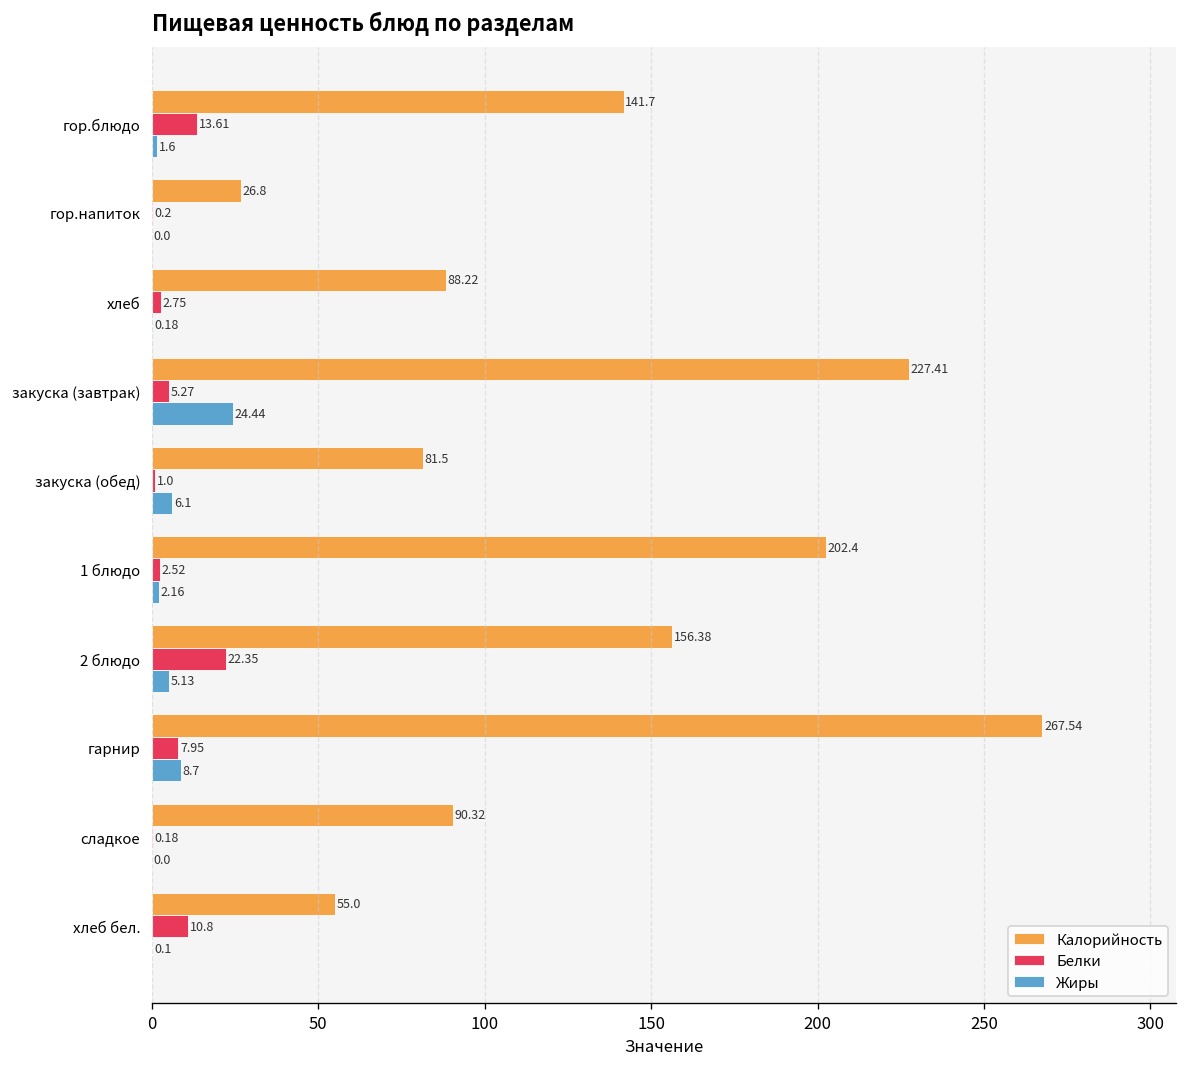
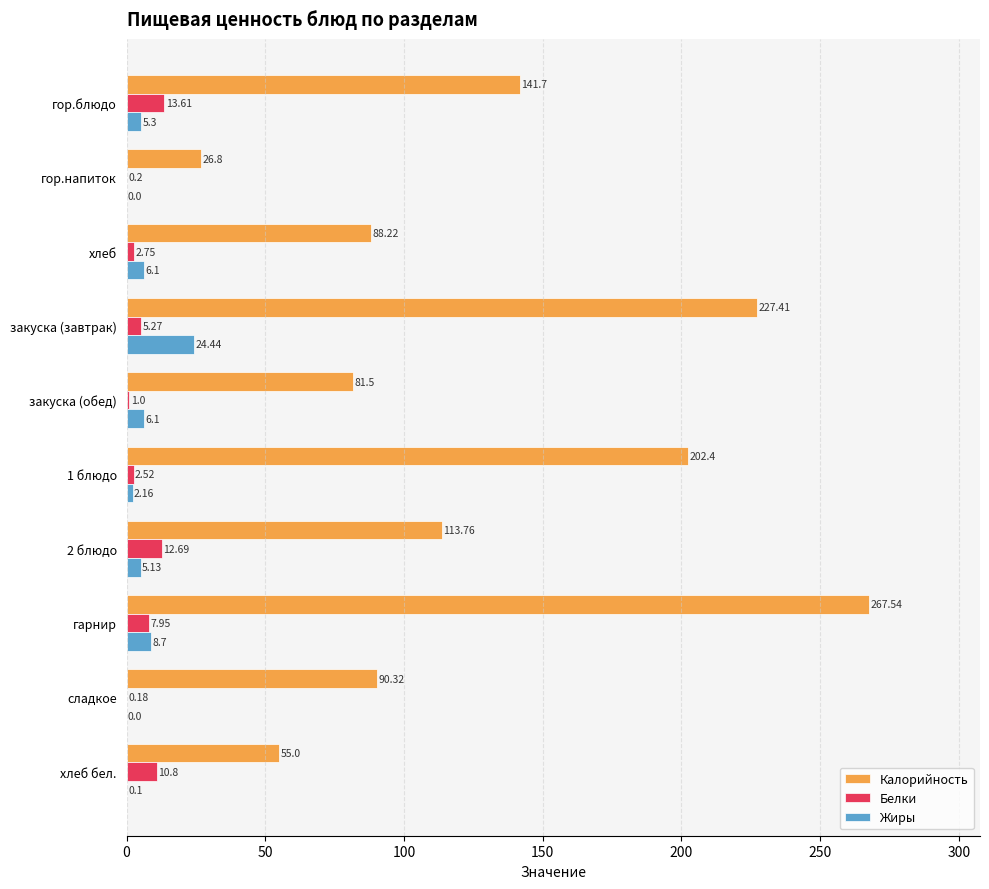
  {
    "Калорийность": {
      "гор.блюдо": 141.7,
      "гор.напиток": 26.8,
      "хлеб": 88.22,
      "закуска (завтрак)": 227.41,
      "закуска (обед)": 81.5,
      "1 блюдо": 202.4,
-     "2 блюдо": 156.38,
+     "2 блюдо": 113.76,
      "гарнир": 267.54,
      "сладкое": 90.32,
      "хлеб бел.": 55.0
    },
    "Белки": {
      "гор.блюдо": 13.61,
      "гор.напиток": 0.2,
      "хлеб": 2.75,
      "закуска (завтрак)": 5.27,
      "закуска (обед)": 1.0,
      "1 блюдо": 2.52,
-     "2 блюдо": 22.35,
+     "2 блюдо": 12.69,
      "гарнир": 7.95,
      "сладкое": 0.18,
      "хлеб бел.": 10.8
    },
    "Жиры": {
-     "гор.блюдо": 1.6,
+     "гор.блюдо": 5.3,
      "гор.напиток": 0.0,
-     "хлеб": 0.18,
+     "хлеб": 6.1,
      "закуска (завтрак)": 24.44,
      "закуска (обед)": 6.1,
      "1 блюдо": 2.16,
      "2 блюдо": 5.13,
      "гарнир": 8.7,
      "сладкое": 0.0,
      "хлеб бел.": 0.1
    }
  }
